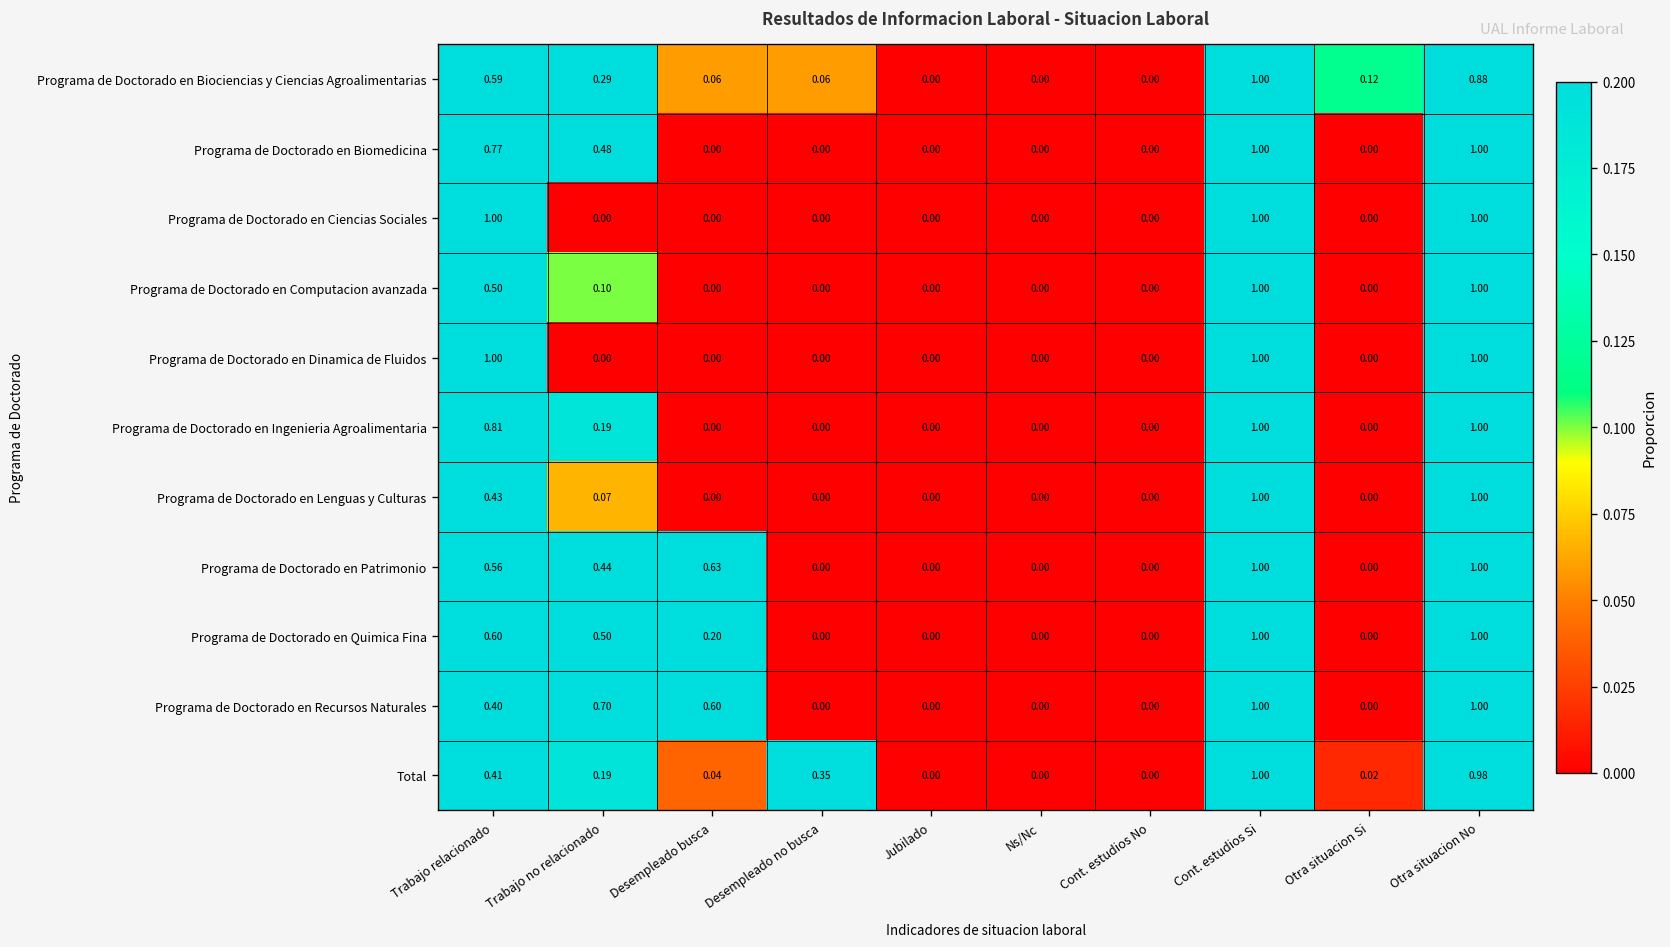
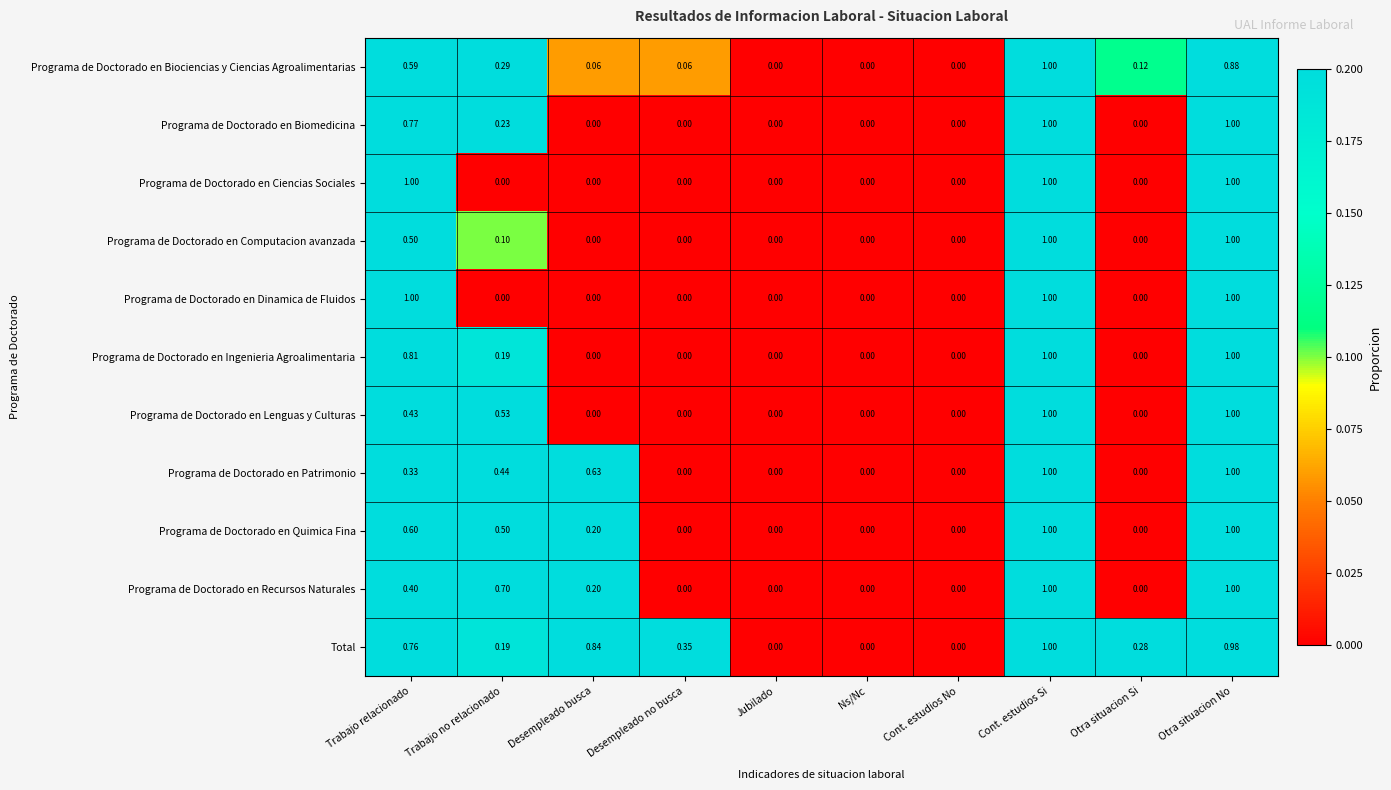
  {
    "Programa de Doctorado en Biociencias y Ciencias Agroalimentarias": {
      "Trabajo relacionado": 0.59,
      "Trabajo no relacionado": 0.29,
      "Desempleado busca": 0.06,
      "Desempleado no busca": 0.06,
      "Jubilado": 0.00,
      "Ns/Nc": 0.00,
      "Cont. estudios No": 0.00,
      "Cont. estudios Si": 1.00,
      "Otra situacion Si": 0.12,
      "Otra situacion No": 0.88
    },
    "Programa de Doctorado en Biomedicina": {
      "Trabajo relacionado": 0.77,
-     "Trabajo no relacionado": 0.48,
+     "Trabajo no relacionado": 0.23,
      "Desempleado busca": 0.00,
      "Desempleado no busca": 0.00,
      "Jubilado": 0.00,
      "Ns/Nc": 0.00,
      "Cont. estudios No": 0.00,
      "Cont. estudios Si": 1.00,
      "Otra situacion Si": 0.00,
      "Otra situacion No": 1.00
    },
    "Programa de Doctorado en Ciencias Sociales": {
      "Trabajo relacionado": 1.00,
      "Trabajo no relacionado": 0.00,
      "Desempleado busca": 0.00,
      "Desempleado no busca": 0.00,
      "Jubilado": 0.00,
      "Ns/Nc": 0.00,
      "Cont. estudios No": 0.00,
      "Cont. estudios Si": 1.00,
      "Otra situacion Si": 0.00,
      "Otra situacion No": 1.00
    },
    "Programa de Doctorado en Computacion avanzada": {
      "Trabajo relacionado": 0.50,
      "Trabajo no relacionado": 0.10,
      "Desempleado busca": 0.00,
      "Desempleado no busca": 0.00,
      "Jubilado": 0.00,
      "Ns/Nc": 0.00,
      "Cont. estudios No": 0.00,
      "Cont. estudios Si": 1.00,
      "Otra situacion Si": 0.00,
      "Otra situacion No": 1.00
    },
    "Programa de Doctorado en Dinamica de Fluidos": {
      "Trabajo relacionado": 1.00,
      "Trabajo no relacionado": 0.00,
      "Desempleado busca": 0.00,
      "Desempleado no busca": 0.00,
      "Jubilado": 0.00,
      "Ns/Nc": 0.00,
      "Cont. estudios No": 0.00,
      "Cont. estudios Si": 1.00,
      "Otra situacion Si": 0.00,
      "Otra situacion No": 1.00
    },
    "Programa de Doctorado en Ingenieria Agroalimentaria": {
      "Trabajo relacionado": 0.81,
      "Trabajo no relacionado": 0.19,
      "Desempleado busca": 0.00,
      "Desempleado no busca": 0.00,
      "Jubilado": 0.00,
      "Ns/Nc": 0.00,
      "Cont. estudios No": 0.00,
      "Cont. estudios Si": 1.00,
      "Otra situacion Si": 0.00,
      "Otra situacion No": 1.00
    },
    "Programa de Doctorado en Lenguas y Culturas": {
      "Trabajo relacionado": 0.43,
-     "Trabajo no relacionado": 0.07,
+     "Trabajo no relacionado": 0.53,
      "Desempleado busca": 0.00,
      "Desempleado no busca": 0.00,
      "Jubilado": 0.00,
      "Ns/Nc": 0.00,
      "Cont. estudios No": 0.00,
      "Cont. estudios Si": 1.00,
      "Otra situacion Si": 0.00,
      "Otra situacion No": 1.00
    },
    "Programa de Doctorado en Patrimonio": {
-     "Trabajo relacionado": 0.56,
+     "Trabajo relacionado": 0.33,
      "Trabajo no relacionado": 0.44,
      "Desempleado busca": 0.63,
      "Desempleado no busca": 0.00,
      "Jubilado": 0.00,
      "Ns/Nc": 0.00,
      "Cont. estudios No": 0.00,
      "Cont. estudios Si": 1.00,
      "Otra situacion Si": 0.00,
      "Otra situacion No": 1.00
    },
    "Programa de Doctorado en Quimica Fina": {
      "Trabajo relacionado": 0.60,
      "Trabajo no relacionado": 0.50,
      "Desempleado busca": 0.20,
      "Desempleado no busca": 0.00,
      "Jubilado": 0.00,
      "Ns/Nc": 0.00,
      "Cont. estudios No": 0.00,
      "Cont. estudios Si": 1.00,
      "Otra situacion Si": 0.00,
      "Otra situacion No": 1.00
    },
    "Programa de Doctorado en Recursos Naturales": {
      "Trabajo relacionado": 0.40,
      "Trabajo no relacionado": 0.70,
-     "Desempleado busca": 0.60,
+     "Desempleado busca": 0.20,
      "Desempleado no busca": 0.00,
      "Jubilado": 0.00,
      "Ns/Nc": 0.00,
      "Cont. estudios No": 0.00,
      "Cont. estudios Si": 1.00,
      "Otra situacion Si": 0.00,
      "Otra situacion No": 1.00
    },
    "Total": {
-     "Trabajo relacionado": 0.41,
+     "Trabajo relacionado": 0.76,
      "Trabajo no relacionado": 0.19,
-     "Desempleado busca": 0.04,
+     "Desempleado busca": 0.84,
      "Desempleado no busca": 0.35,
      "Jubilado": 0.00,
      "Ns/Nc": 0.00,
      "Cont. estudios No": 0.00,
      "Cont. estudios Si": 1.00,
-     "Otra situacion Si": 0.02,
+     "Otra situacion Si": 0.28,
      "Otra situacion No": 0.98
    }
  }
